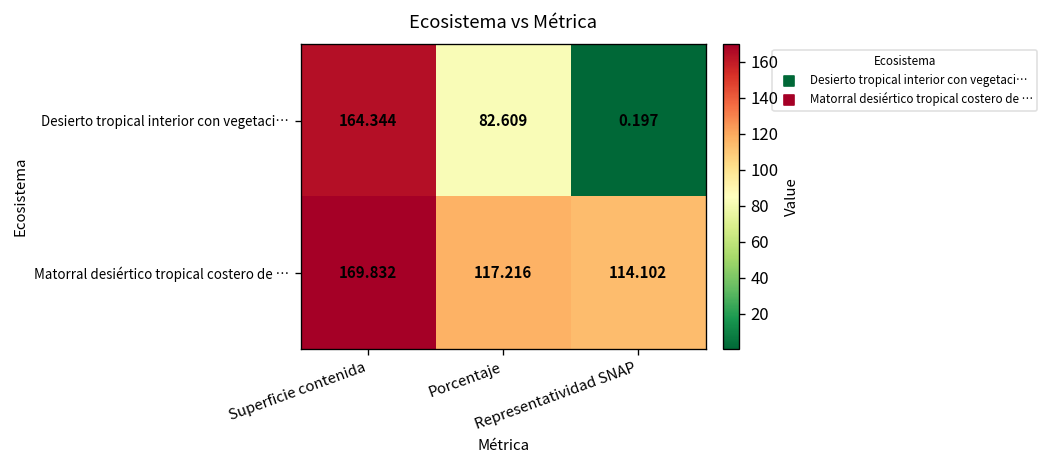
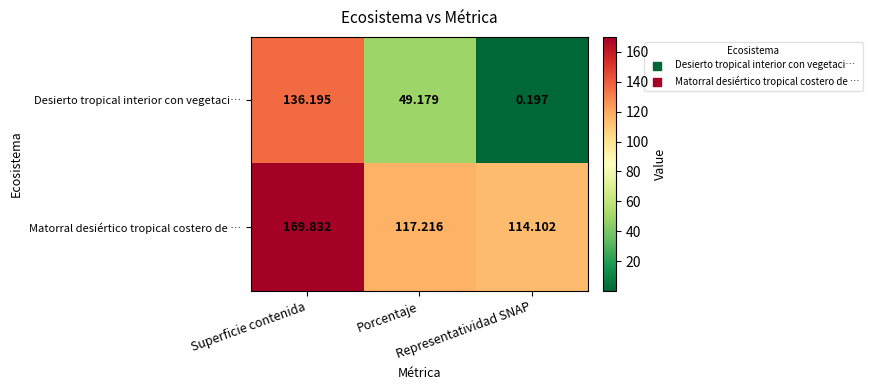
  {
    "Desierto tropical interior con vegetaci…": {
-     "Superficie contenida": 164.344,
-     "Porcentaje": 82.609,
+     "Superficie contenida": 136.195,
+     "Porcentaje": 49.179,
      "Representatividad SNAP": 0.197
    },
    "Matorral desiértico tropical costero de …": {
      "Superficie contenida": 169.832,
      "Porcentaje": 117.216,
      "Representatividad SNAP": 114.102
    }
  }
